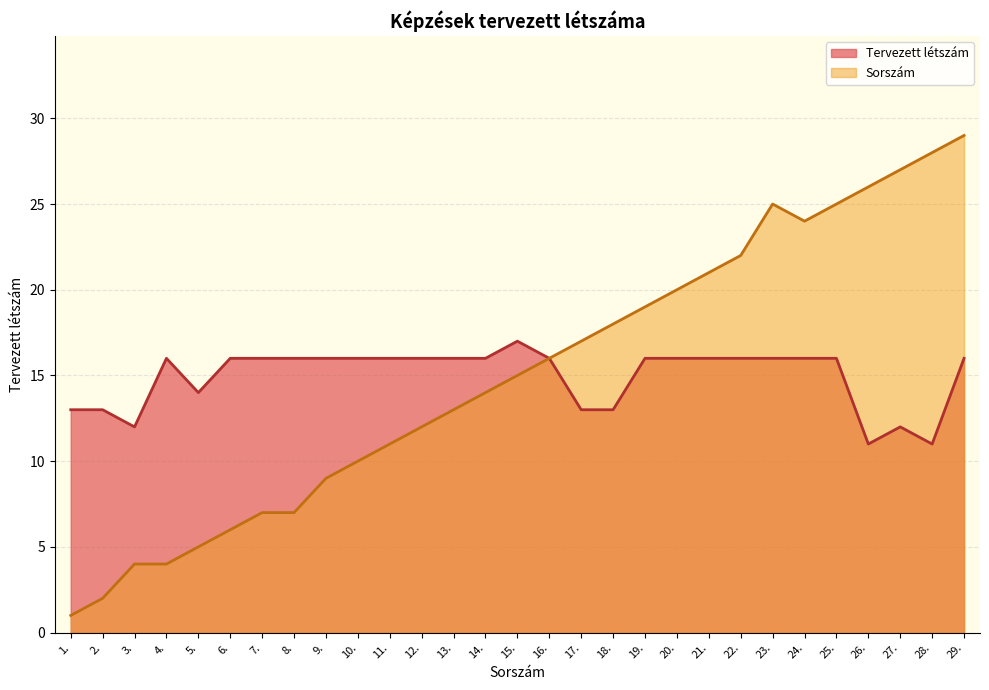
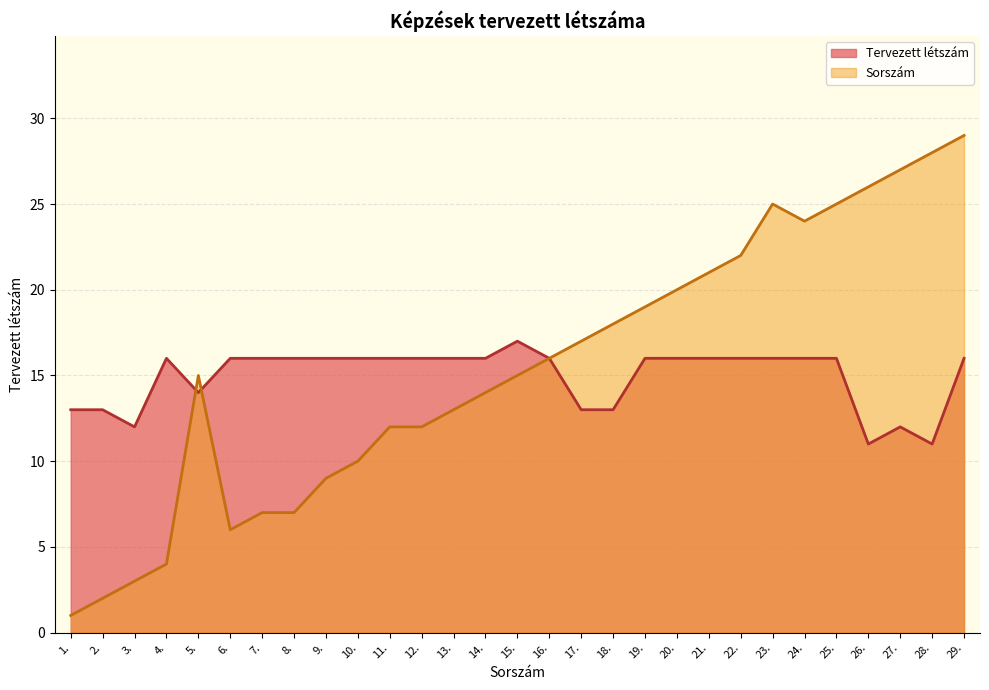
  {
    "Tervezett létszám": {
      "1.": 13,
      "2.": 13,
      "3.": 12,
      "4.": 16,
      "5.": 14,
      "6.": 16,
      "7.": 16,
      "8.": 16,
      "9.": 16,
      "10.": 16,
      "11.": 16,
      "12.": 16,
      "13.": 16,
      "14.": 16,
      "15.": 17,
      "17.": 13,
      "18.": 13,
      "19.": 16,
      "20.": 16,
      "21.": 16,
      "22.": 16,
      "23.": 16,
      "24.": 16,
      "25.": 16,
      "26.": 11,
      "27.": 12,
      "28.": 11,
      "29.": 16
    },
    "Sorszám": {
      "1.": 1,
      "2.": 2,
-     "3.": 4,
+     "3.": 3,
      "4.": 4,
-     "5.": 5,
+     "5.": 15,
      "6.": 6,
      "7.": 7,
      "8.": 7,
      "9.": 9,
      "10.": 10,
-     "11.": 11,
+     "11.": 12,
      "12.": 12,
      "13.": 13,
      "14.": 14,
      "15.": 15,
      "17.": 17,
      "18.": 18,
      "19.": 19,
      "20.": 20,
      "21.": 21,
      "22.": 22,
      "23.": 25,
      "24.": 24,
      "25.": 25,
      "26.": 26,
      "27.": 27,
      "28.": 28,
      "29.": 29
    }
  }
